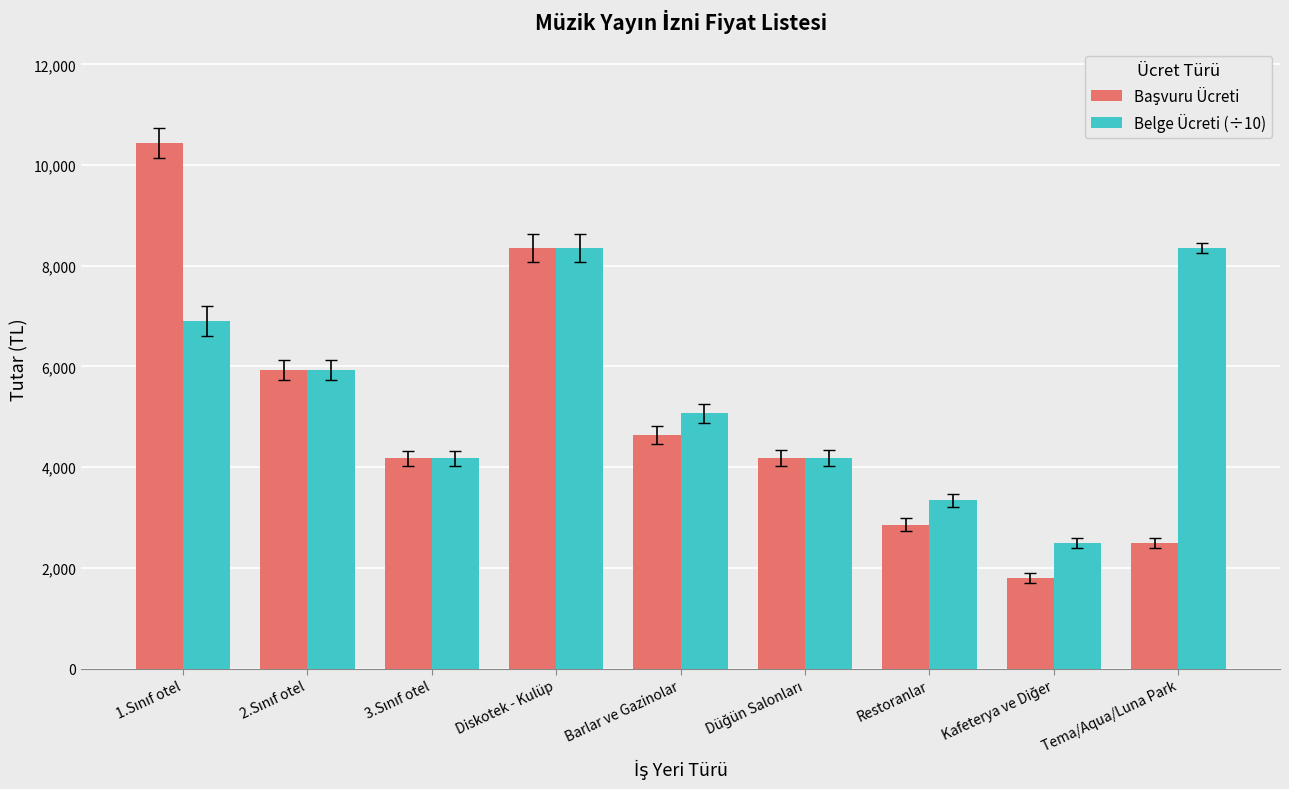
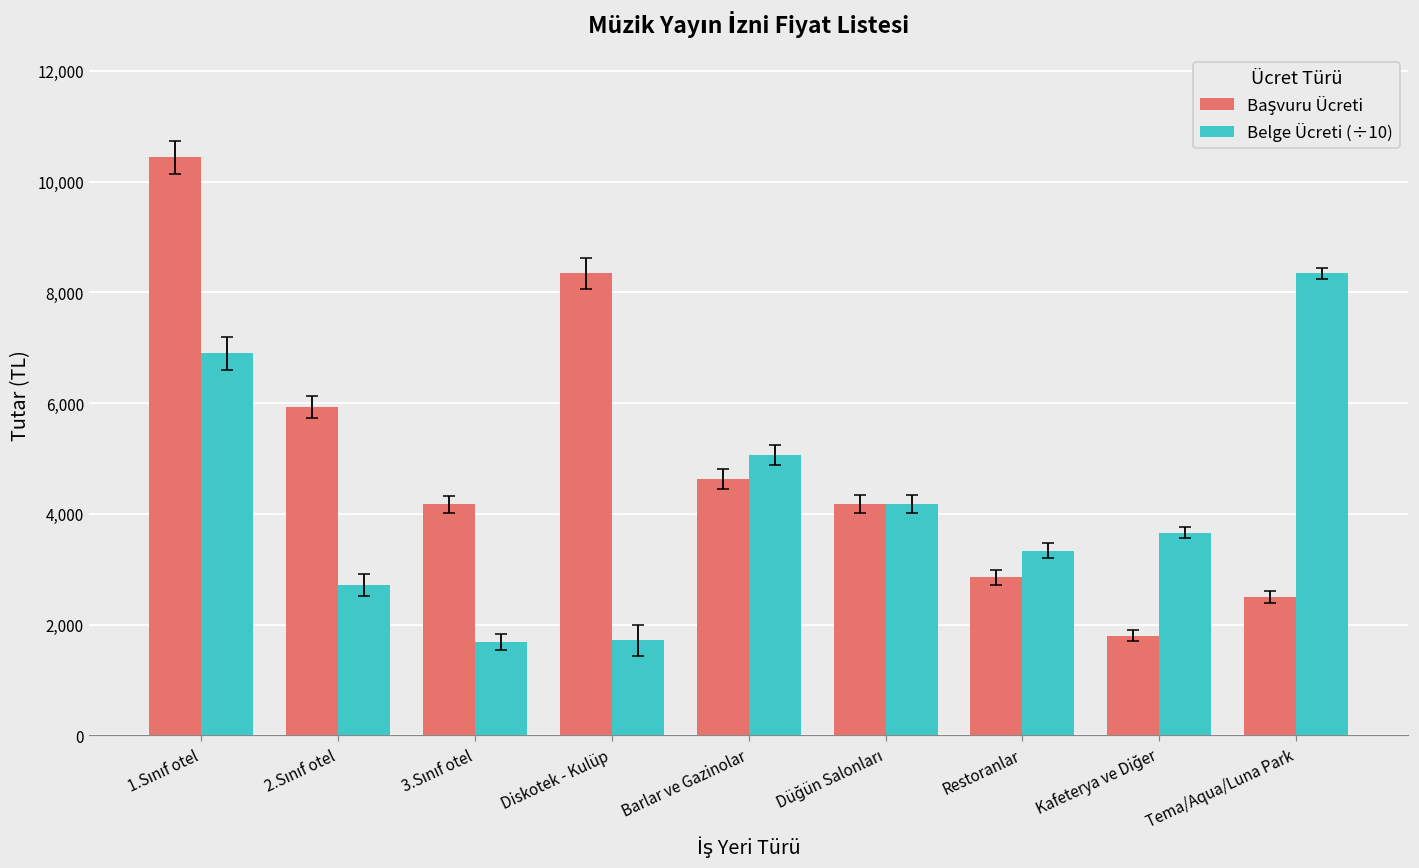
  {
    "Başvuru Ücreti": {
      "1.Sınıf otel": "10,400",
      "2.Sınıf otel": "5,900",
      "3.Sınıf otel": "4,200",
      "Diskotek - Kulüp": "8,300",
      "Barlar ve Gazinolar": "4,600",
      "Düğün Salonları": "4,200",
      "Restoranlar": "2,900",
      "Kafeterya ve Diğer": "1,800",
      "Tema/Aqua/Luna Park": "2,500"
    },
    "Belge Ücreti (÷10)": {
      "1.Sınıf otel": "6,900",
-     "2.Sınıf otel": "5,900",
-     "3.Sınıf otel": "4,200",
-     "Diskotek - Kulüp": "8,300",
+     "2.Sınıf otel": "2,700",
+     "3.Sınıf otel": "1,700",
+     "Diskotek - Kulüp": "1,700",
      "Barlar ve Gazinolar": "5,100",
      "Düğün Salonları": "4,200",
      "Restoranlar": "3,300",
-     "Kafeterya ve Diğer": "2,500",
+     "Kafeterya ve Diğer": "3,700",
      "Tema/Aqua/Luna Park": "8,300"
    }
  }
